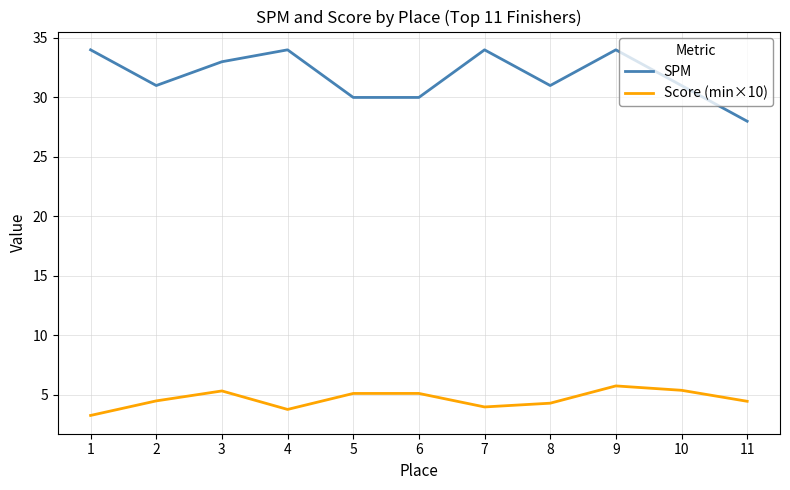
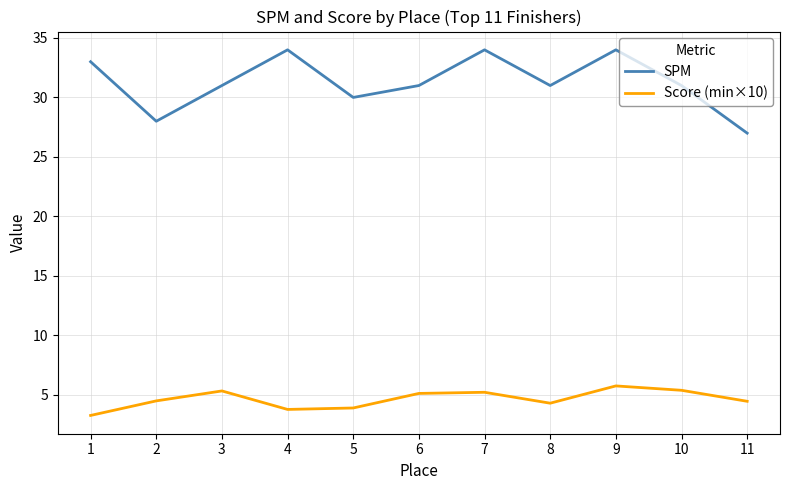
  {
    "SPM": {
-     "1": 34,
-     "2": 31,
-     "3": 33,
+     "1": 33,
+     "2": 28,
+     "3": 31,
      "4": 34,
      "5": 30,
-     "6": 30,
+     "6": 31,
      "7": 34,
      "8": 31,
      "9": 34,
-     "11": 28
+     "11": 27
    },
    "Score (min×10)": {
      "1": 3.3,
      "2": 4.5,
      "3": 5.3,
      "4": 3.8,
-     "5": 5.1,
+     "5": 3.9,
      "6": 5.1,
-     "7": 4.0,
+     "7": 5.2,
      "8": 4.3,
      "9": 5.8,
      "10": 5.4,
      "11": 4.5
    }
  }
